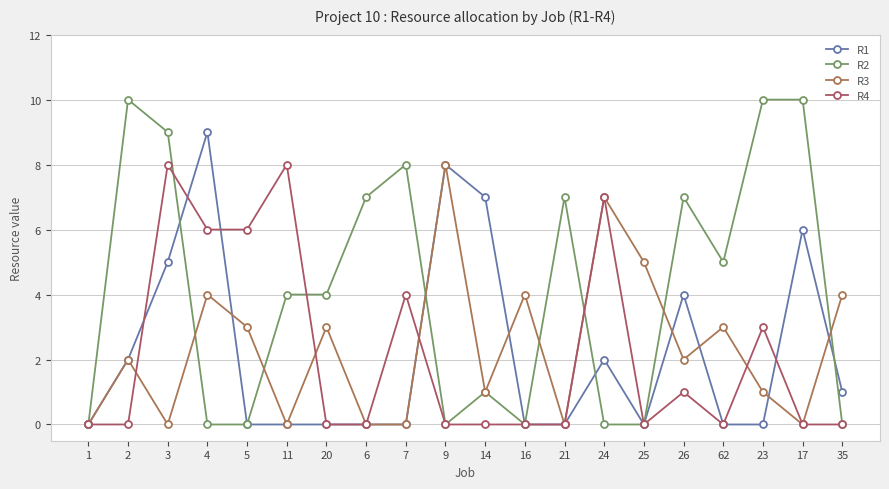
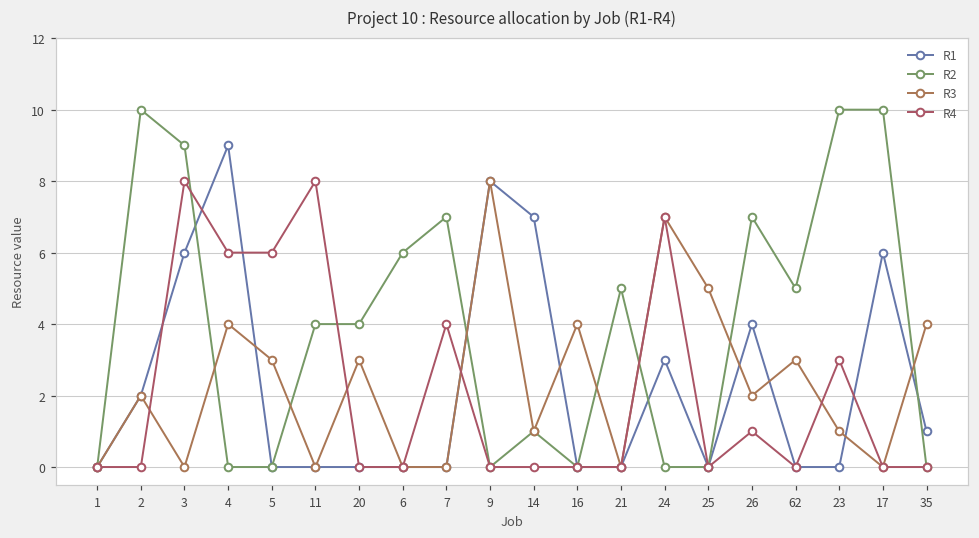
  {
    "R1": {
-     "3": 5,
+     "3": 6,
      "4": 9,
      "14": 7,
-     "24": 2,
+     "24": 3,
      "26": 4,
      "23": 0,
      "17": 6,
      "35": 1
    },
    "R2": {
      "2": 10,
      "3": 9,
      "4": 0,
      "11": 4,
      "20": 4,
-     "6": 7,
-     "7": 8,
-     "21": 7,
+     "6": 6,
+     "7": 7,
+     "21": 5,
      "24": 0,
      "26": 7,
      "62": 5,
      "23": 10,
      "17": 10
    }
  }
